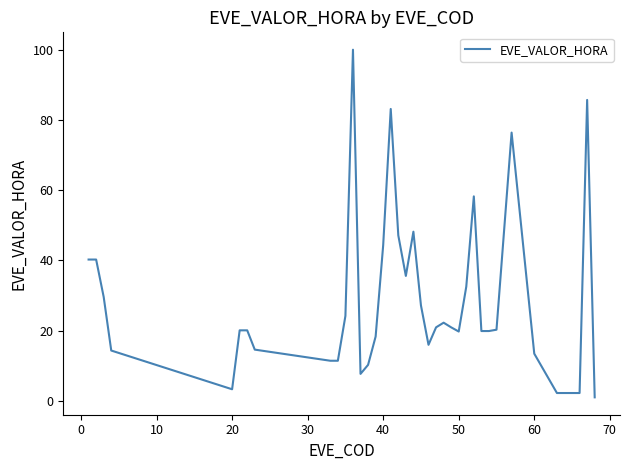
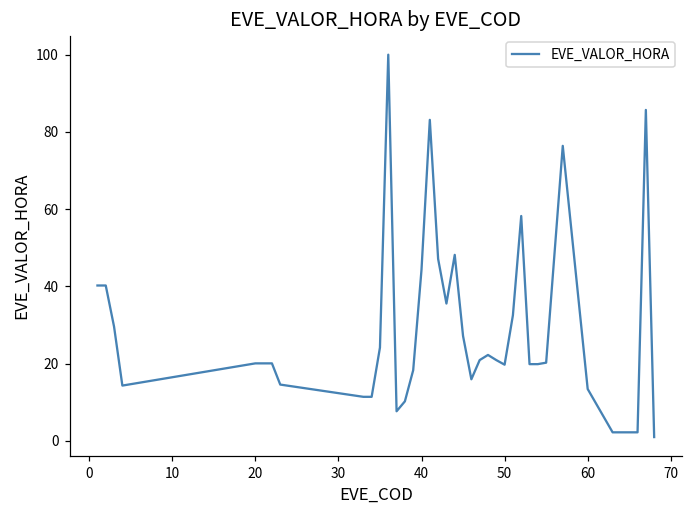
  {
-   "20": 3,
+   "20": 20,
    "40": 44,
    "50": 20,
    "60": 13
  }
